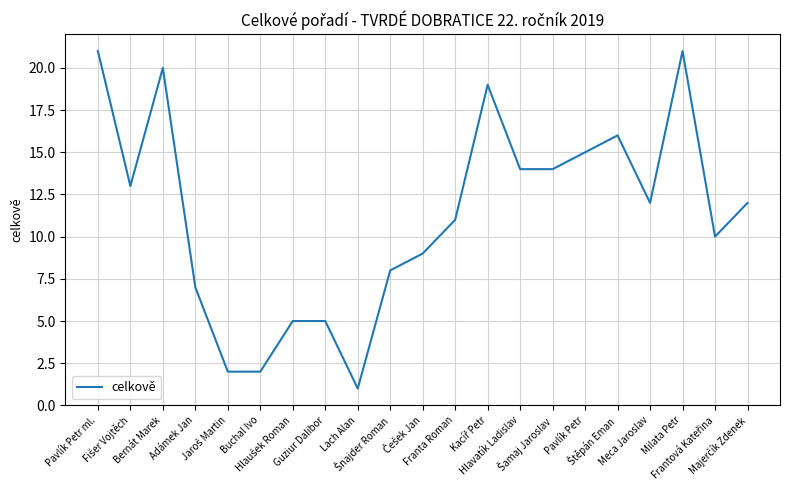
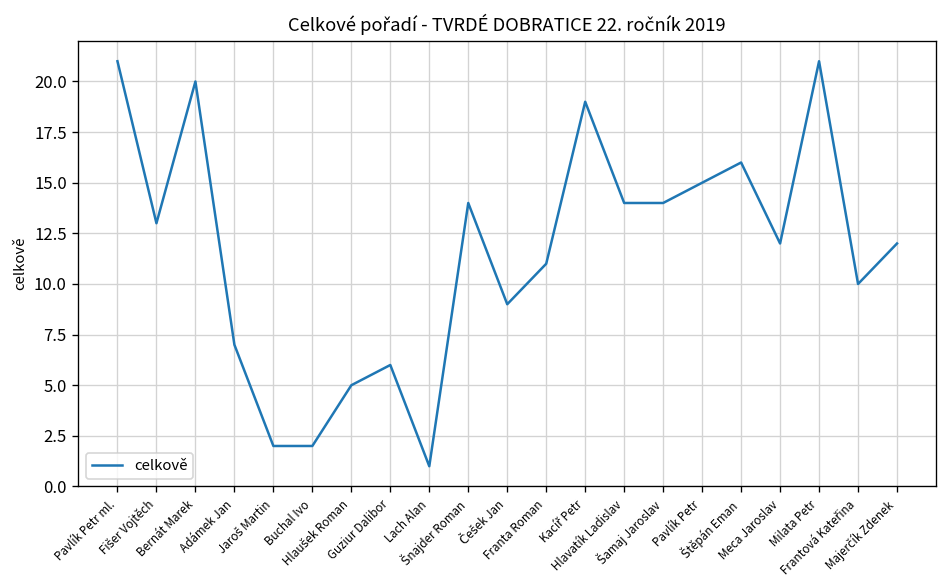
  {
    "Pavlík Petr ml.": 21,
    "Fišer Vojtěch": 13,
    "Bernát Marek": 20,
    "Adámek Jan": 7,
    "Jaroš Martin": 2,
    "Buchal Ivo": 2,
    "Hlaušek Roman": 5,
-   "Guziur Dalibor": 5,
+   "Guziur Dalibor": 6,
    "Lach Alan": 1,
-   "Šnajder Roman": 8,
+   "Šnajder Roman": 14,
    "Češek Jan": 9,
    "Franta Roman": 11,
    "Kacíř Petr": 19,
    "Hlavatík Ladislav": 14,
    "Šamaj Jaroslav": 14,
    "Pavlík Petr": 15,
    "Štěpán Eman": 16,
    "Meca Jaroslav": 12,
    "Milata Petr": 21,
    "Frantová Kateřina": 10,
    "Majerčík Zdenek": 12
  }
